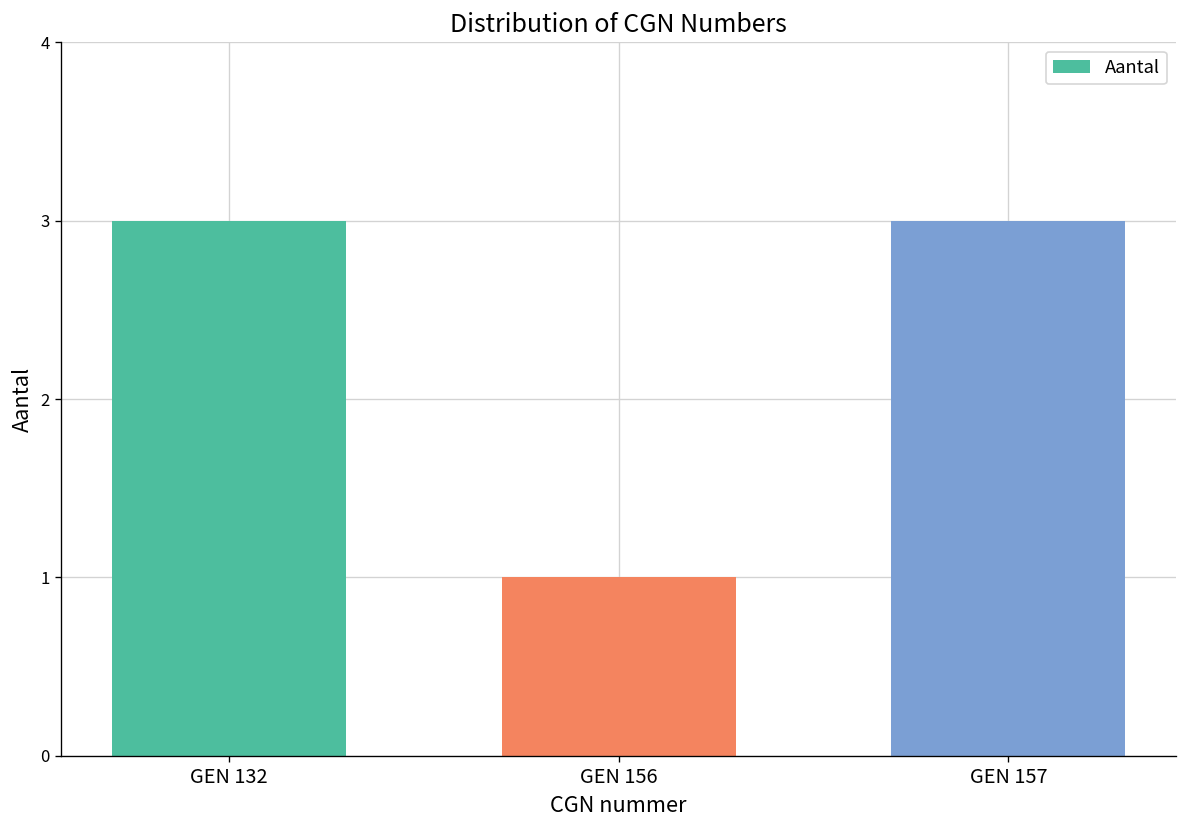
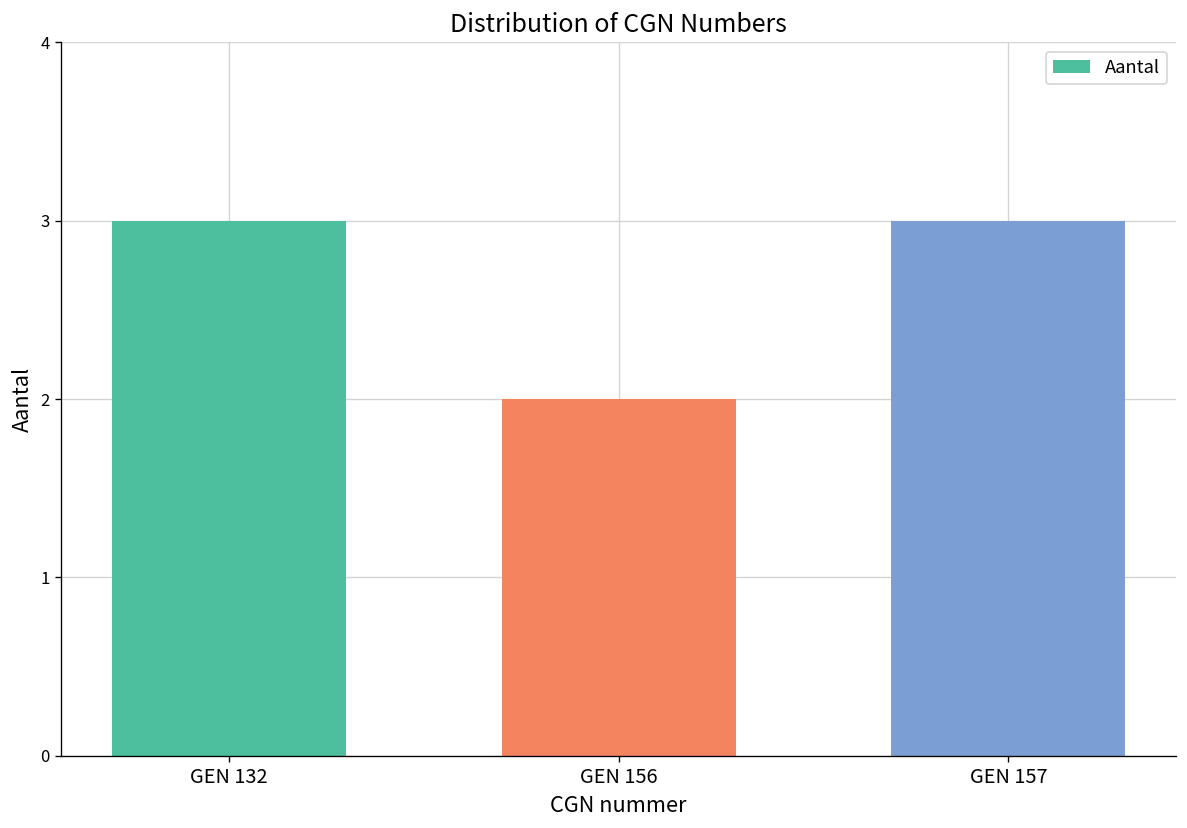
  {
    "GEN 132": 3,
-   "GEN 156": 1,
+   "GEN 156": 2,
    "GEN 157": 3
  }
